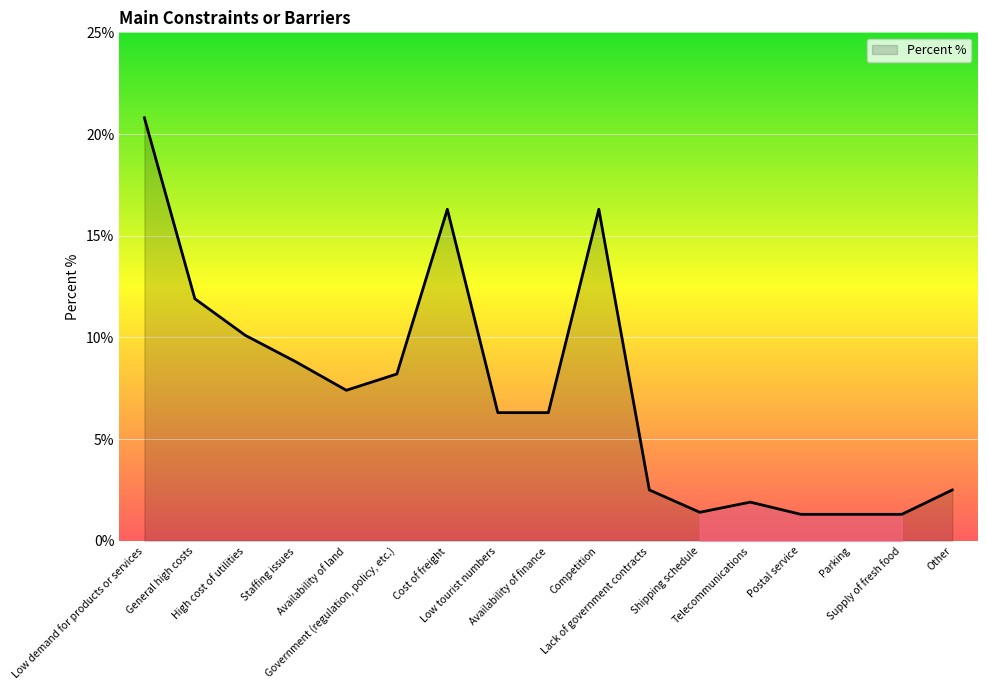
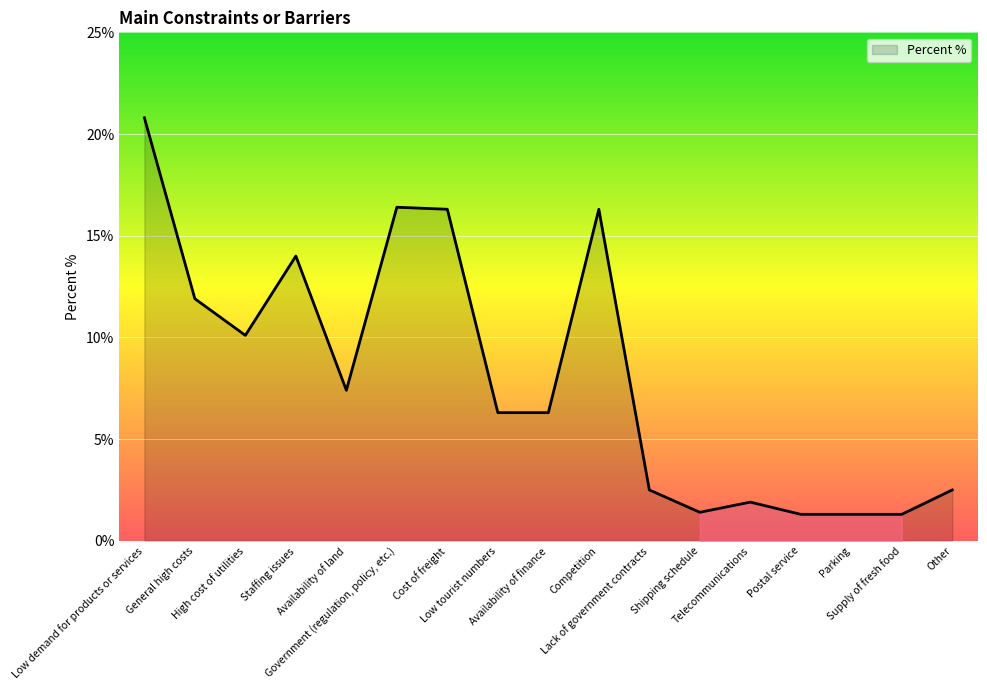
  {
    "Percent %": {
      "Low demand for products or services": "20.8%",
      "General high costs": "11.9%",
      "High cost of utilities": "10.1%",
-     "Staffing issues": "8.8%",
+     "Staffing issues": "14.0%",
      "Availability of land": "7.4%",
-     "Government (regulation, policy, etc.)": "8.2%",
+     "Government (regulation, policy, etc.)": "16.4%",
      "Cost of freight": "16.3%",
      "Low tourist numbers": "6.3%",
      "Availability of finance": "6.3%",
      "Competition": "16.3%",
      "Lack of government contracts": "2.5%",
      "Other": "2.5%"
    }
  }
